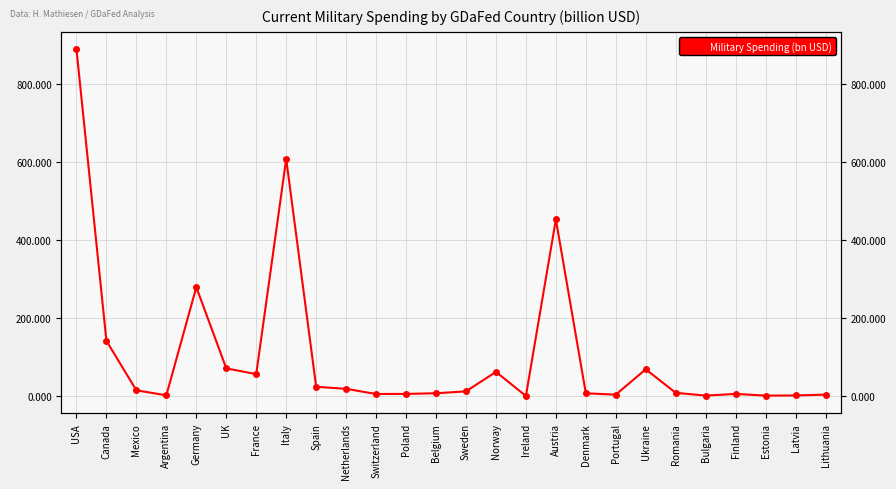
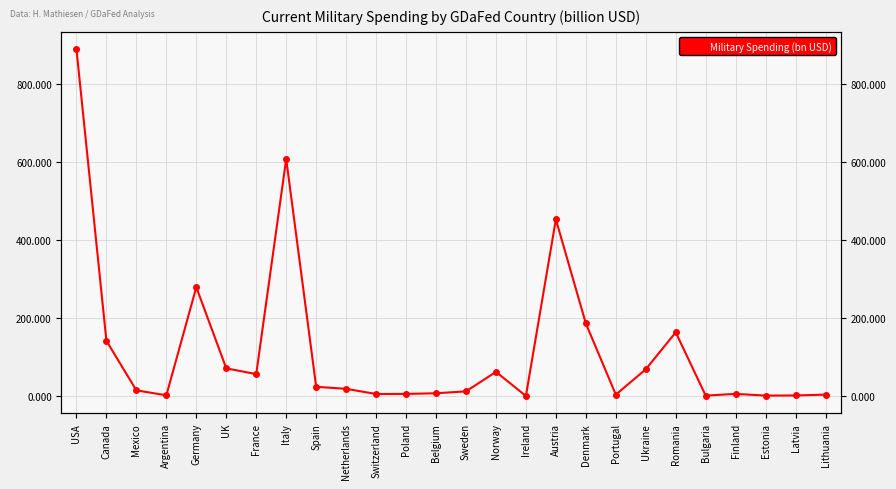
  {
    "USA": 890,
    "Canada": 140,
    "Mexico": 20,
    "Argentina": 0,
    "Germany": 280,
    "UK": 70,
    "France": 60,
    "Italy": 610,
    "Spain": 20,
    "Netherlands": 20,
    "Switzerland": 10,
    "Poland": 10,
    "Belgium": 10,
    "Sweden": 10,
    "Norway": 60,
    "Ireland": 0,
    "Austria": 450,
-   "Denmark": 10,
+   "Denmark": 190,
    "Portugal": 0,
    "Ukraine": 70,
-   "Romania": 10,
+   "Romania": 160,
    "Bulgaria": 0,
    "Finland": 10,
    "Estonia": 0,
    "Latvia": 0,
    "Lithuania": 0
  }
